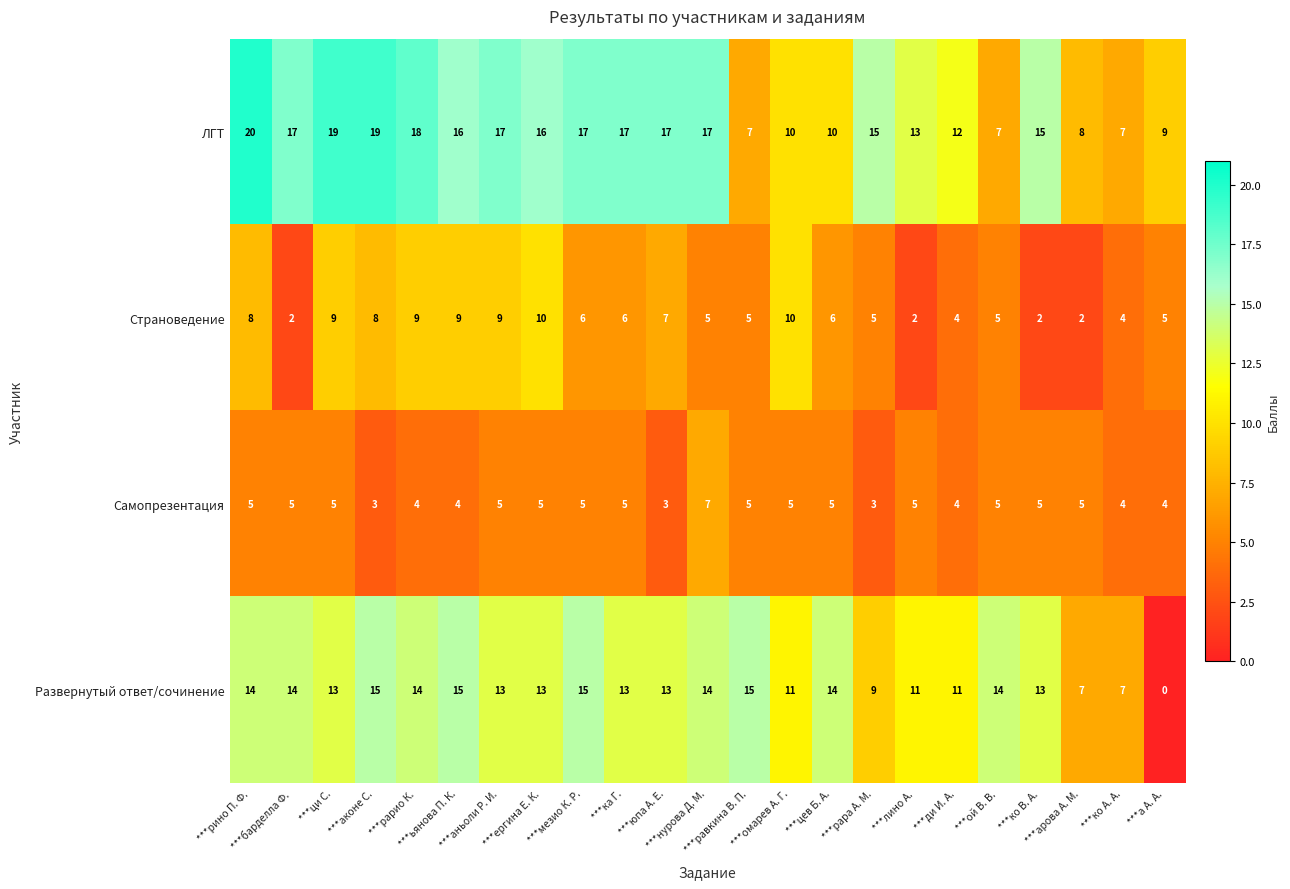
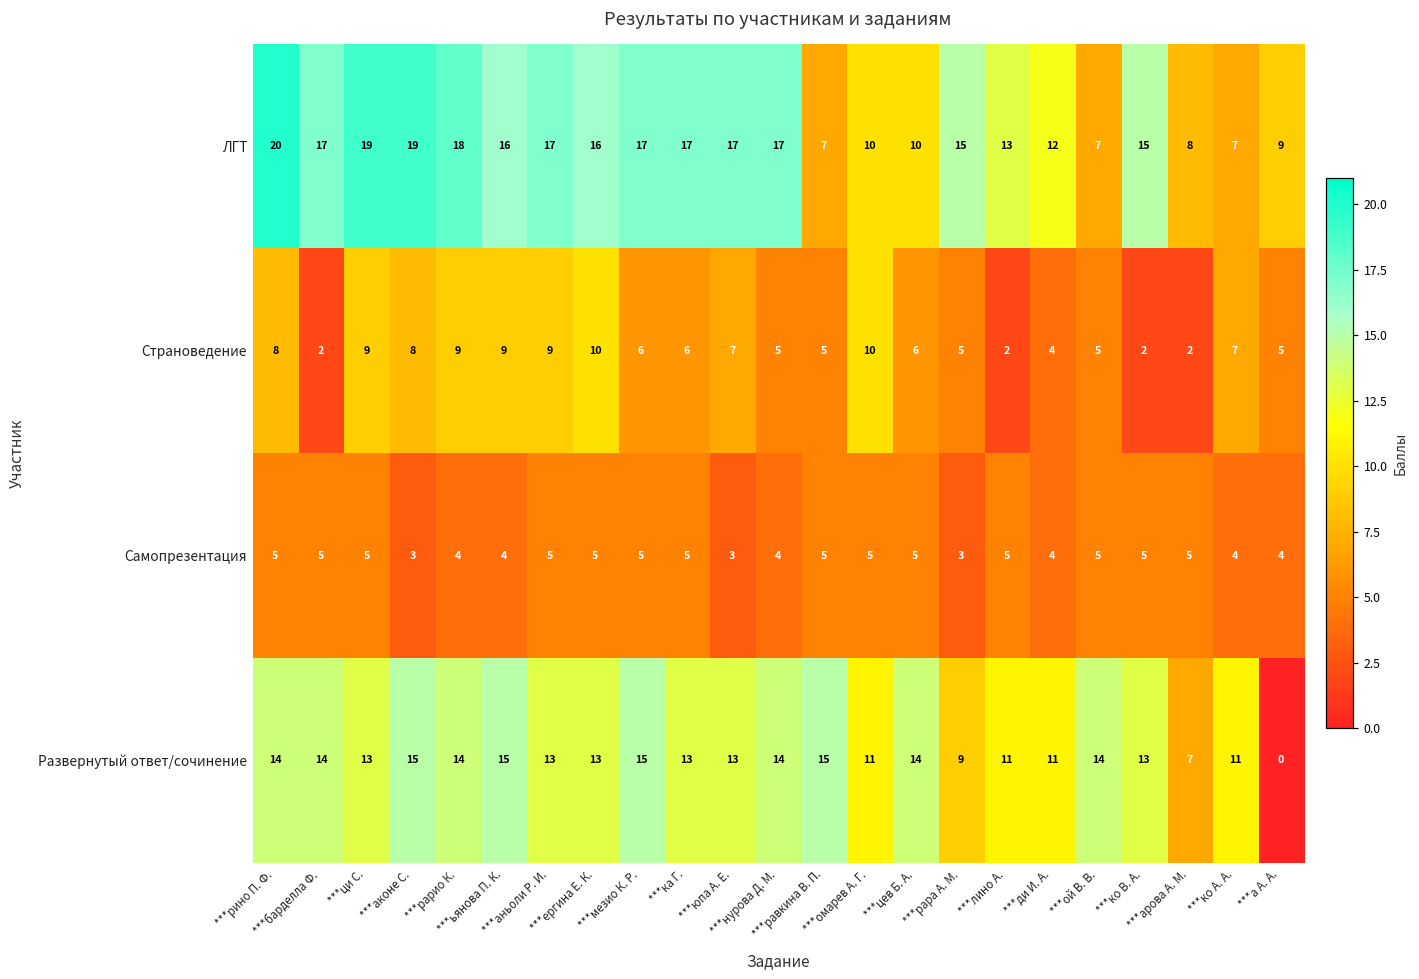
  {
    "ЛГТ": {
      "***рино П. Ф.": 20,
      "***барделла Ф.": 17,
      "***ци С.": 19,
      "***аконе С.": 19,
      "***рарио К.": 18,
      "***ьянова П. К.": 16,
      "***аньоли Р. И.": 17,
      "***ергина Е. К.": 16,
      "***мезио К. Р.": 17,
      "***ка Г.": 17,
      "***юпа А. Е.": 17,
      "***нурова Д. М.": 17,
      "***равкина В. П.": 7,
      "***омарев А. Г.": 10,
      "***цев Б. А.": 10,
      "***рара А. М.": 15,
      "***лино А.": 13,
      "***ди И. А.": 12,
      "***ой В. В.": 7,
      "***ко В. А.": 15,
      "***арова А. М.": 8,
      "***ко А. А.": 7,
      "***а А. А.": 9
    },
    "Страноведение": {
      "***рино П. Ф.": 8,
      "***барделла Ф.": 2,
      "***ци С.": 9,
      "***аконе С.": 8,
      "***рарио К.": 9,
      "***ьянова П. К.": 9,
      "***аньоли Р. И.": 9,
      "***ергина Е. К.": 10,
      "***мезио К. Р.": 6,
      "***ка Г.": 6,
      "***юпа А. Е.": 7,
      "***нурова Д. М.": 5,
      "***равкина В. П.": 5,
      "***омарев А. Г.": 10,
      "***цев Б. А.": 6,
      "***рара А. М.": 5,
      "***лино А.": 2,
      "***ди И. А.": 4,
      "***ой В. В.": 5,
      "***ко В. А.": 2,
      "***арова А. М.": 2,
-     "***ко А. А.": 4,
+     "***ко А. А.": 7,
      "***а А. А.": 5
    },
    "Самопрезентация": {
      "***рино П. Ф.": 5,
      "***барделла Ф.": 5,
      "***ци С.": 5,
      "***аконе С.": 3,
      "***рарио К.": 4,
      "***ьянова П. К.": 4,
      "***аньоли Р. И.": 5,
      "***ергина Е. К.": 5,
      "***мезио К. Р.": 5,
      "***ка Г.": 5,
      "***юпа А. Е.": 3,
-     "***нурова Д. М.": 7,
+     "***нурова Д. М.": 4,
      "***равкина В. П.": 5,
      "***омарев А. Г.": 5,
      "***цев Б. А.": 5,
      "***рара А. М.": 3,
      "***лино А.": 5,
      "***ди И. А.": 4,
      "***ой В. В.": 5,
      "***ко В. А.": 5,
      "***арова А. М.": 5,
      "***ко А. А.": 4,
      "***а А. А.": 4
    },
    "Развернутый ответ/сочинение": {
      "***рино П. Ф.": 14,
      "***барделла Ф.": 14,
      "***ци С.": 13,
      "***аконе С.": 15,
      "***рарио К.": 14,
      "***ьянова П. К.": 15,
      "***аньоли Р. И.": 13,
      "***ергина Е. К.": 13,
      "***мезио К. Р.": 15,
      "***ка Г.": 13,
      "***юпа А. Е.": 13,
      "***нурова Д. М.": 14,
      "***равкина В. П.": 15,
      "***омарев А. Г.": 11,
      "***цев Б. А.": 14,
      "***рара А. М.": 9,
      "***лино А.": 11,
      "***ди И. А.": 11,
      "***ой В. В.": 14,
      "***ко В. А.": 13,
      "***арова А. М.": 7,
-     "***ко А. А.": 7,
+     "***ко А. А.": 11,
      "***а А. А.": 0
    }
  }
